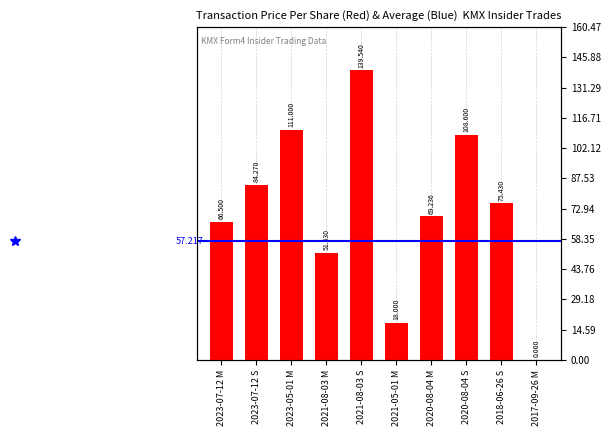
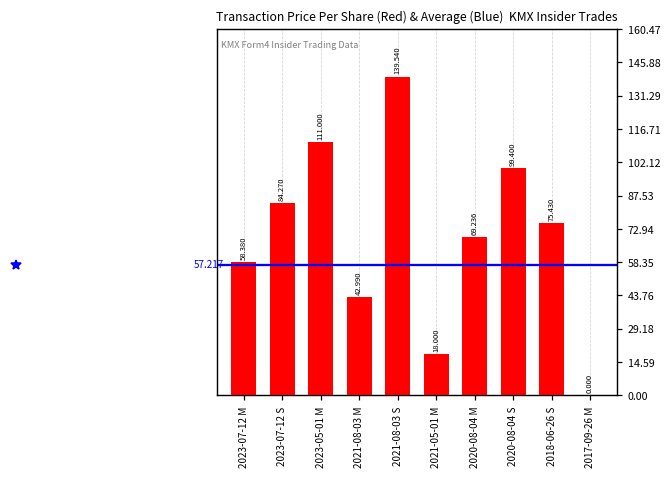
  {
-   "2023-07-12 M": 66.500,
+   "2023-07-12 M": 58.380,
    "2023-07-12 S": 84.270,
    "2023-05-01 M": 111.000,
-   "2021-08-03 M": 51.630,
+   "2021-08-03 M": 42.990,
    "2021-08-03 S": 139.540,
    "2021-05-01 M": 18.000,
    "2020-08-04 M": 69.236,
-   "2020-08-04 S": 108.600,
+   "2020-08-04 S": 99.400,
    "2018-06-26 S": 75.430,
    "2017-09-26 M": 0.000
  }
